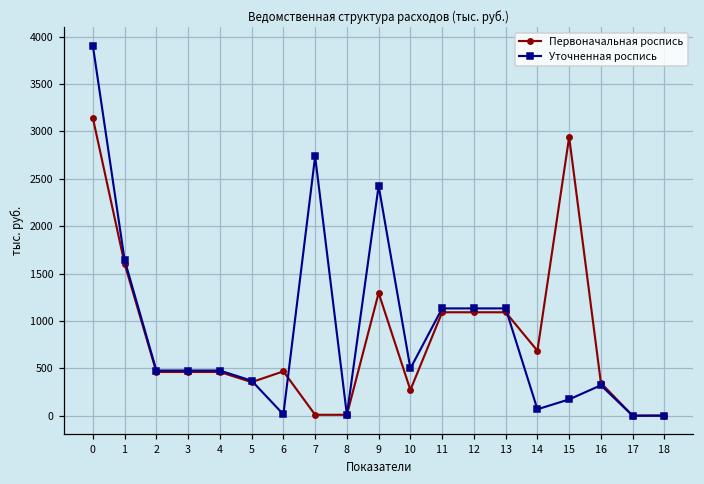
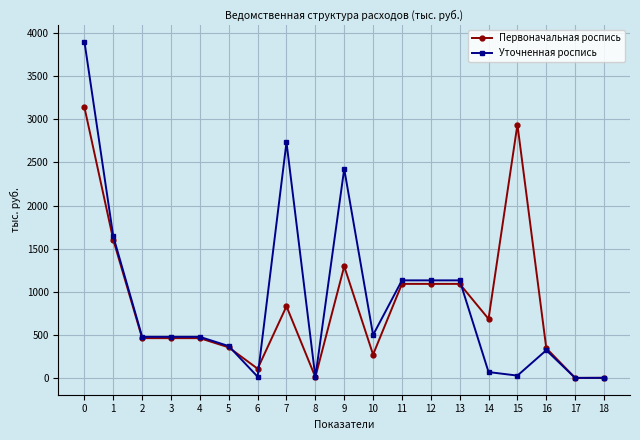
  {
    "Первоначальная роспись": {
      "0": 3100,
      "1": 1600,
-     "6": 500,
-     "7": 0,
+     "6": 100,
+     "7": 800,
      "9": 1300,
      "10": 300,
      "11": 1100,
      "12": 1100,
      "13": 1100,
      "14": 700,
      "15": 2900
    },
    "Уточненная роспись": {
      "0": 3900,
      "1": 1600,
      "6": 0,
      "7": 2700,
      "9": 2400,
      "10": 500,
      "11": 1100,
      "12": 1100,
      "13": 1100,
      "14": 100,
-     "15": 200
+     "15": 0
    }
  }
